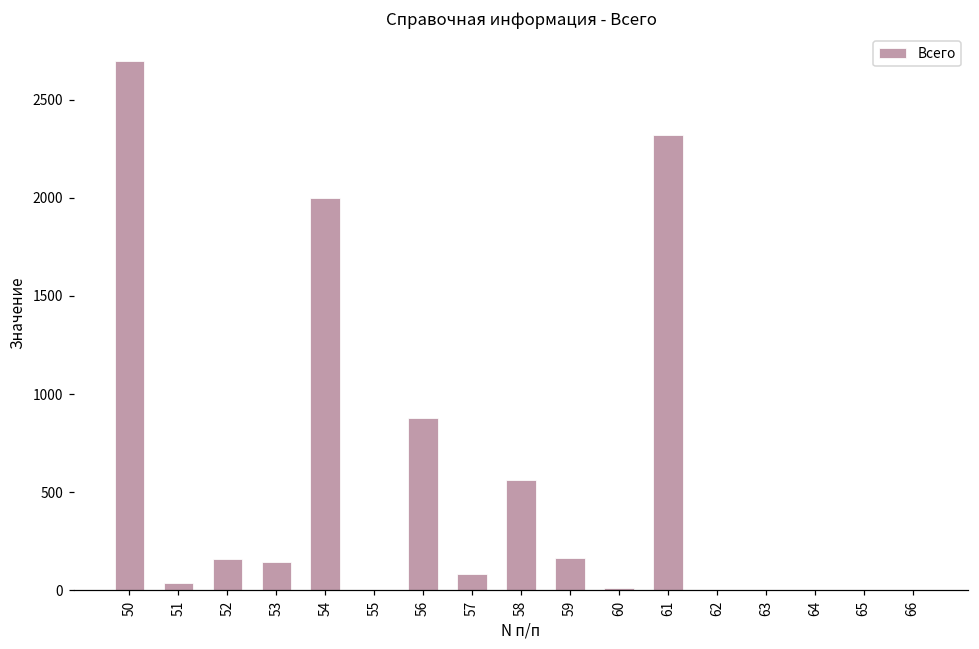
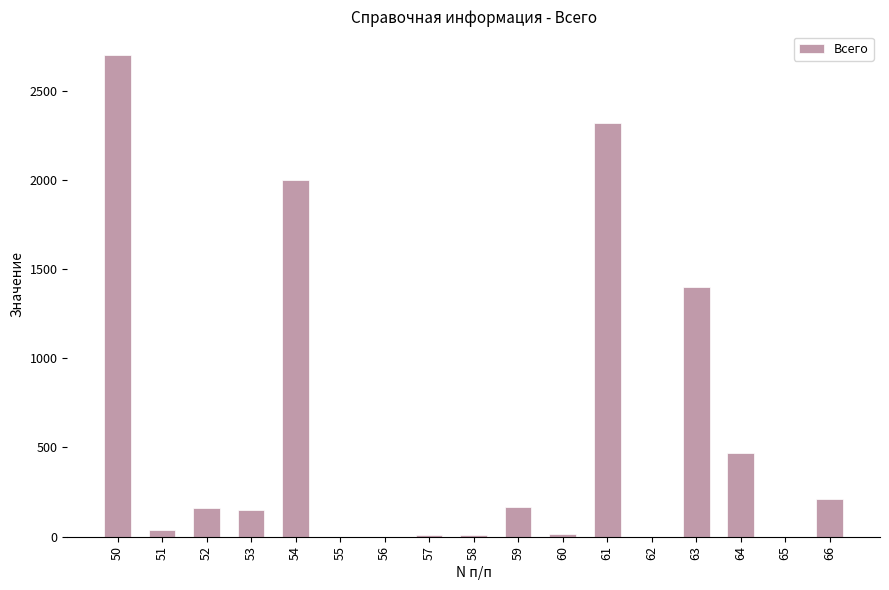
  {
    "50": 2700,
    "51": 40,
    "52": 160,
    "53": 150,
    "54": 2000,
-   "56": 880,
-   "57": 80,
-   "58": 560,
+   "56": 0,
+   "57": 10,
+   "58": 10,
    "59": 160,
    "61": 2320,
-   "63": 0,
-   "64": 0,
+   "63": 1400,
+   "64": 470,
    "65": 0,
-   "66": 0
+   "66": 210
  }
